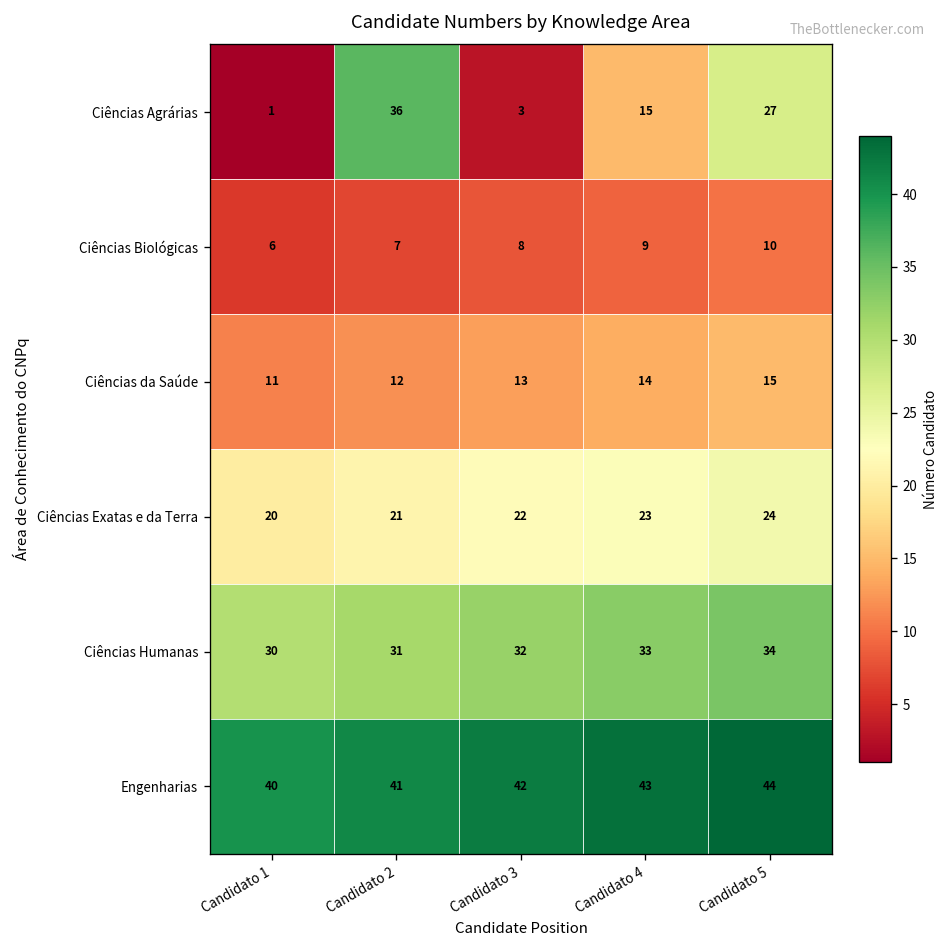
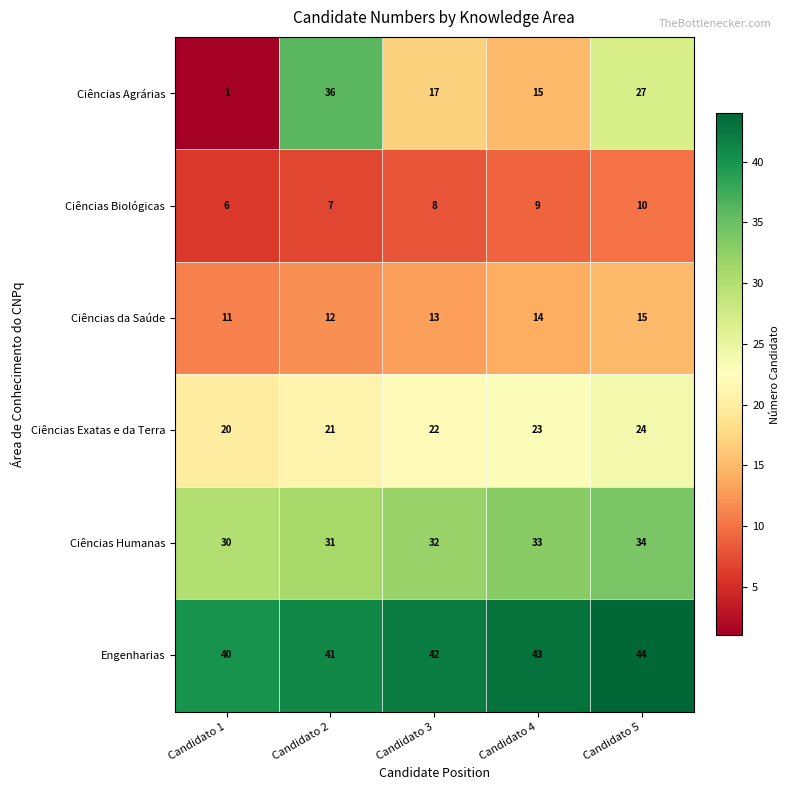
  {
    "Ciências Agrárias": {
      "Candidato 1": 1,
      "Candidato 2": 36,
-     "Candidato 3": 3,
+     "Candidato 3": 17,
      "Candidato 4": 15,
      "Candidato 5": 27
    },
    "Ciências Biológicas": {
      "Candidato 1": 6,
      "Candidato 2": 7,
      "Candidato 3": 8,
      "Candidato 4": 9,
      "Candidato 5": 10
    },
    "Ciências da Saúde": {
      "Candidato 1": 11,
      "Candidato 2": 12,
      "Candidato 3": 13,
      "Candidato 4": 14,
      "Candidato 5": 15
    },
    "Ciências Exatas e da Terra": {
      "Candidato 1": 20,
      "Candidato 2": 21,
      "Candidato 3": 22,
      "Candidato 4": 23,
      "Candidato 5": 24
    },
    "Ciências Humanas": {
      "Candidato 1": 30,
      "Candidato 2": 31,
      "Candidato 3": 32,
      "Candidato 4": 33,
      "Candidato 5": 34
    },
    "Engenharias": {
      "Candidato 1": 40,
      "Candidato 2": 41,
      "Candidato 3": 42,
      "Candidato 4": 43,
      "Candidato 5": 44
    }
  }
